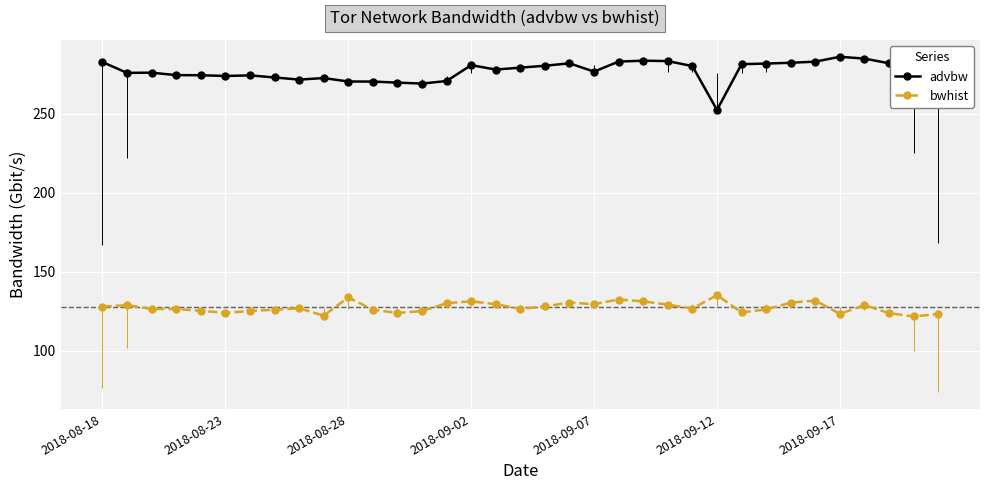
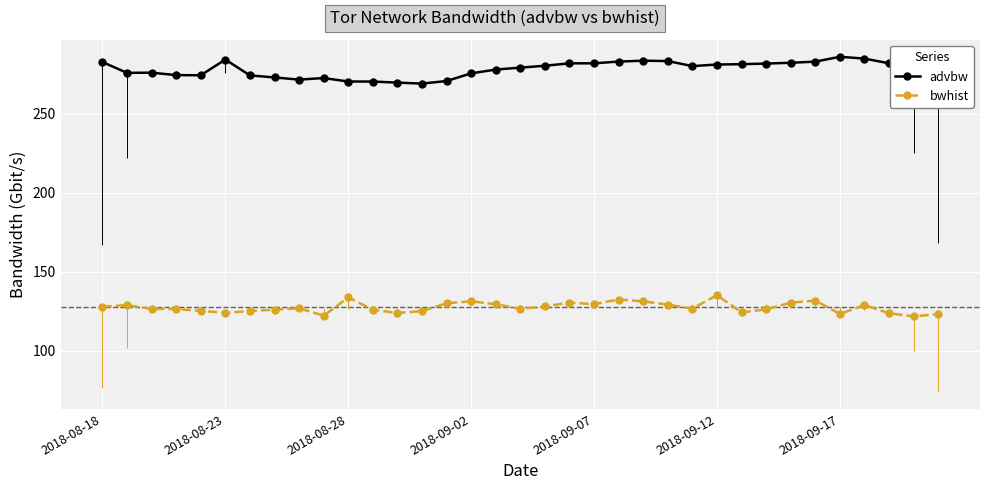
  {
    "advbw": {
      "2018-08-18": 283,
-     "2018-08-23": 274,
+     "2018-08-23": 284,
      "2018-08-28": 271,
-     "2018-09-02": 281,
-     "2018-09-07": 277,
-     "2018-09-12": 253,
+     "2018-09-02": 276,
+     "2018-09-07": 282,
+     "2018-09-12": 281,
      "2018-09-17": 286
    },
    "bwhist": {
      "2018-08-18": 128,
      "2018-08-23": 124,
      "2018-08-28": 134,
      "2018-09-02": 131,
      "2018-09-07": 130,
      "2018-09-12": 135,
      "2018-09-17": 123
    }
  }
